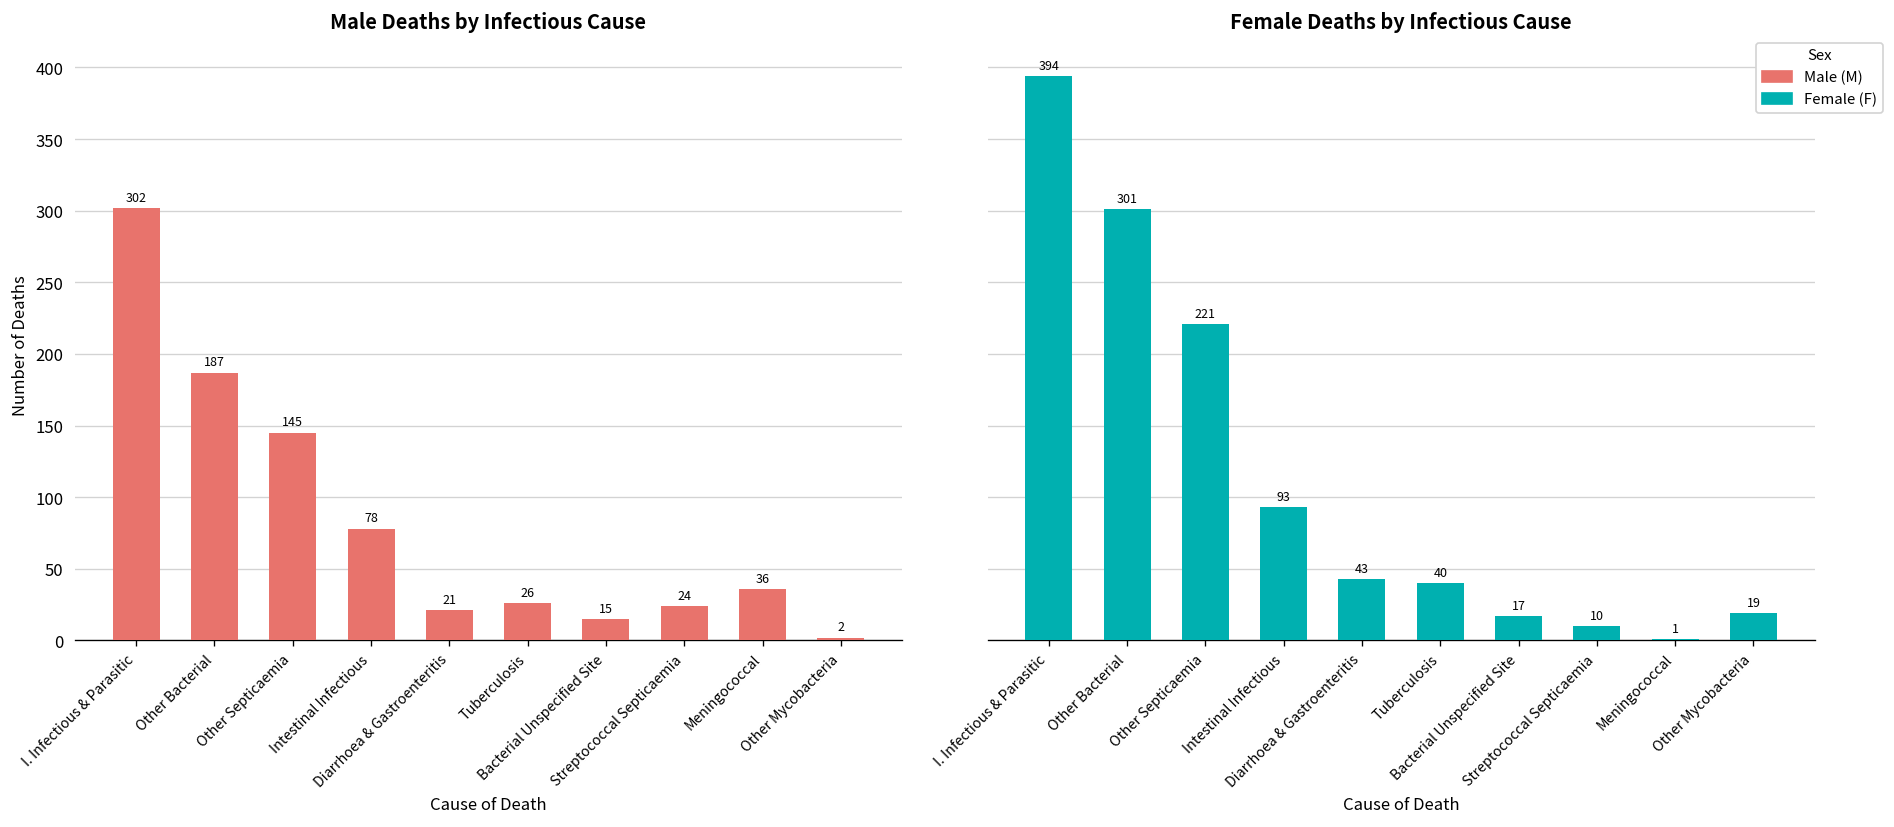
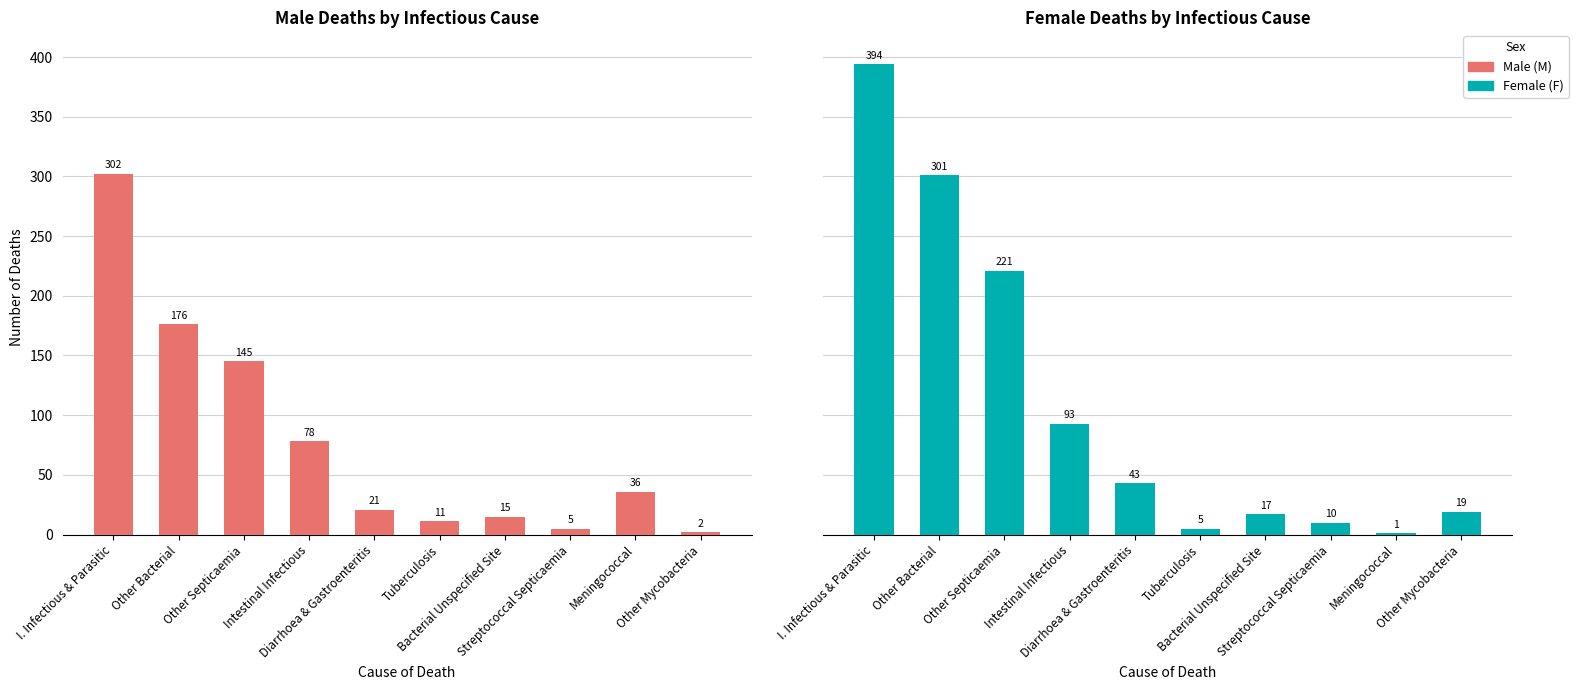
  {
    "Male Deaths by Infectious Cause": {
      "I. Infectious & Parasitic": 302,
-     "Other Bacterial": 187,
+     "Other Bacterial": 176,
      "Other Septicaemia": 145,
      "Intestinal Infectious": 78,
      "Diarrhoea & Gastroenteritis": 21,
-     "Tuberculosis": 26,
+     "Tuberculosis": 11,
      "Bacterial Unspecified Site": 15,
-     "Streptococcal Septicaemia": 24,
+     "Streptococcal Septicaemia": 5,
      "Meningococcal": 36,
      "Other Mycobacteria": 2
    },
    "Female Deaths by Infectious Cause": {
      "I. Infectious & Parasitic": 394,
      "Other Bacterial": 301,
      "Other Septicaemia": 221,
      "Intestinal Infectious": 93,
      "Diarrhoea & Gastroenteritis": 43,
-     "Tuberculosis": 40,
+     "Tuberculosis": 5,
      "Bacterial Unspecified Site": 17,
      "Streptococcal Septicaemia": 10,
      "Meningococcal": 1,
      "Other Mycobacteria": 19
    }
  }
